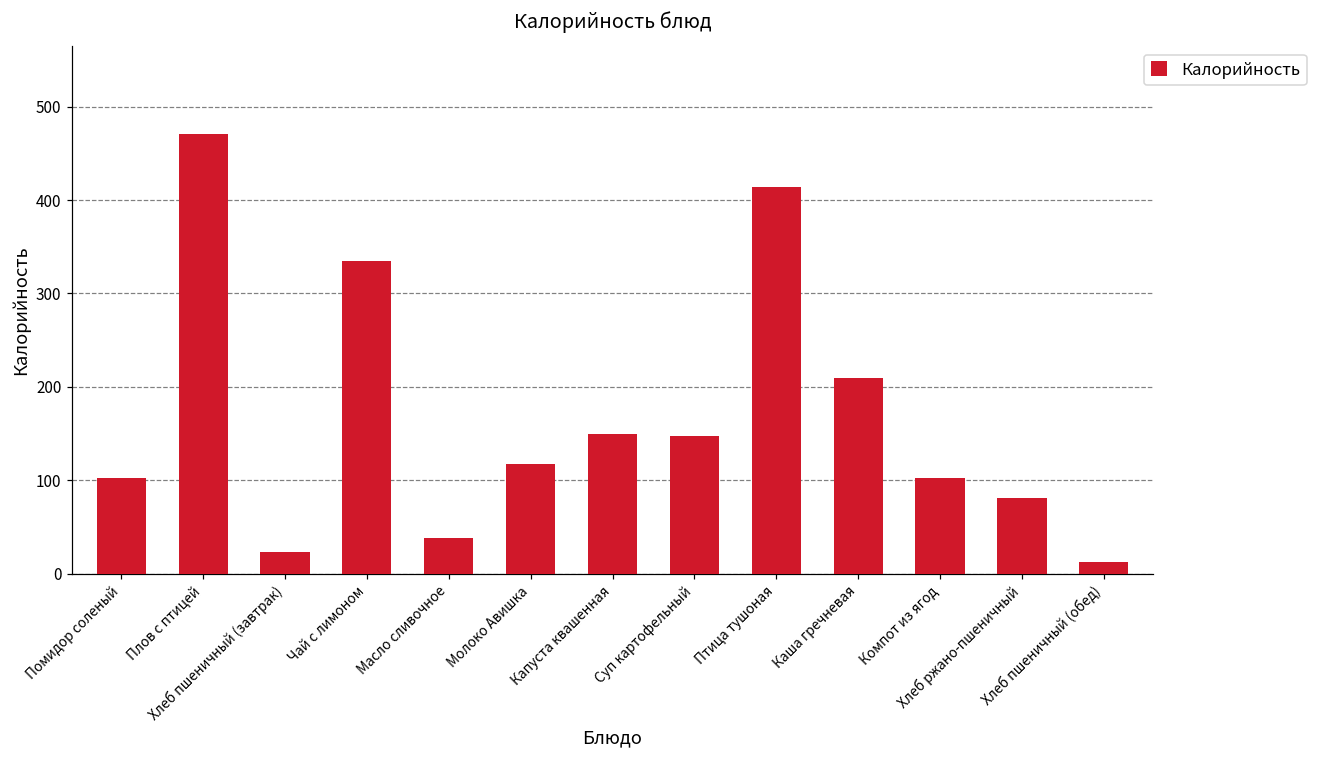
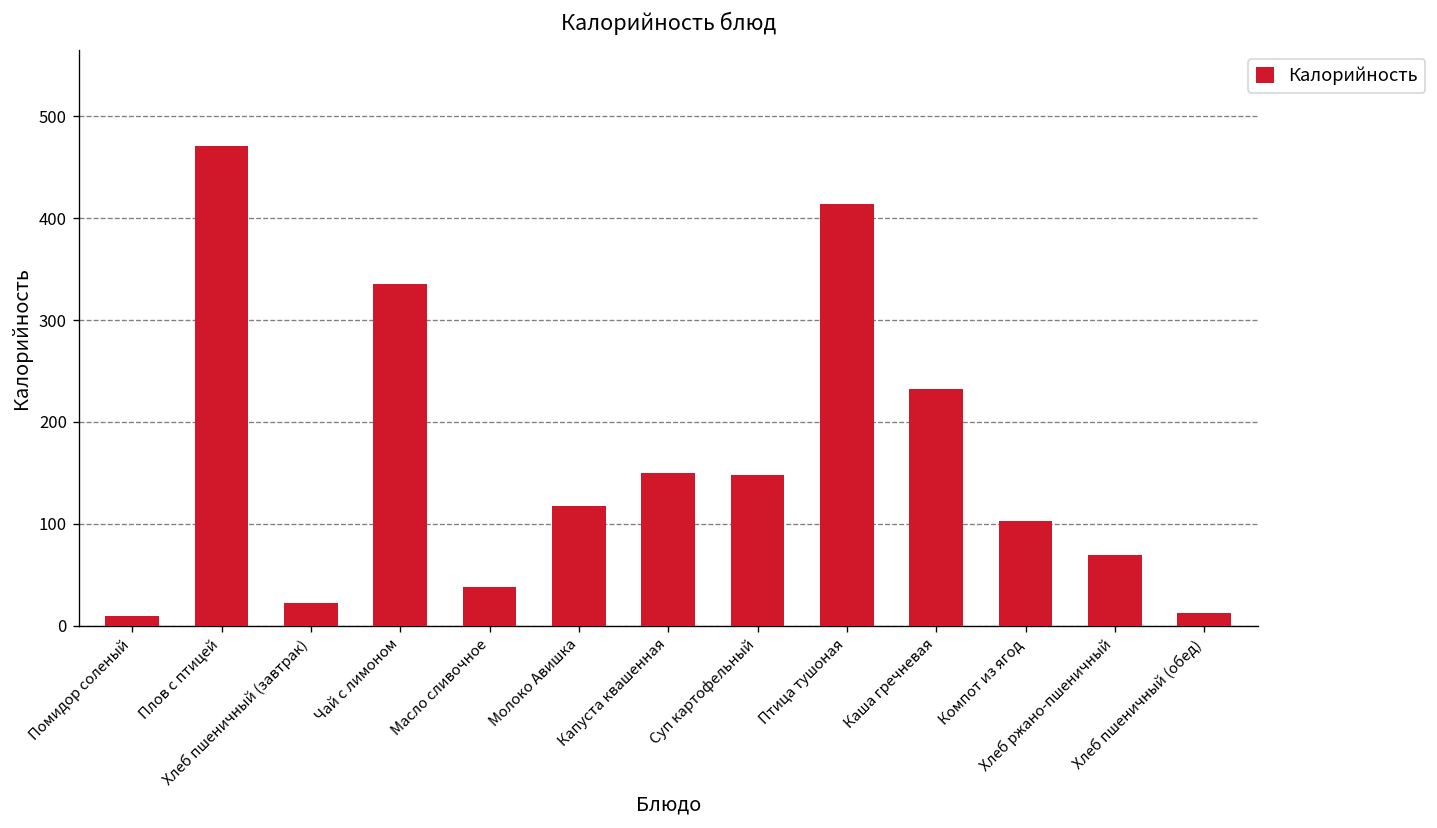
  {
-   "Помидор соленый": 100,
+   "Помидор соленый": 10,
    "Плов с птицей": 470,
    "Хлеб пшеничный (завтрак)": 20,
    "Чай с лимоном": 340,
    "Масло сливочное": 40,
    "Молоко Авишка": 120,
    "Капуста квашенная": 150,
    "Суп картофельный": 150,
    "Птица тушоная": 410,
-   "Каша гречневая": 210,
+   "Каша гречневая": 230,
    "Компот из ягод": 100,
-   "Хлеб ржано-пшеничный": 80,
+   "Хлеб ржано-пшеничный": 70,
    "Хлеб пшеничный (обед)": 10
  }
